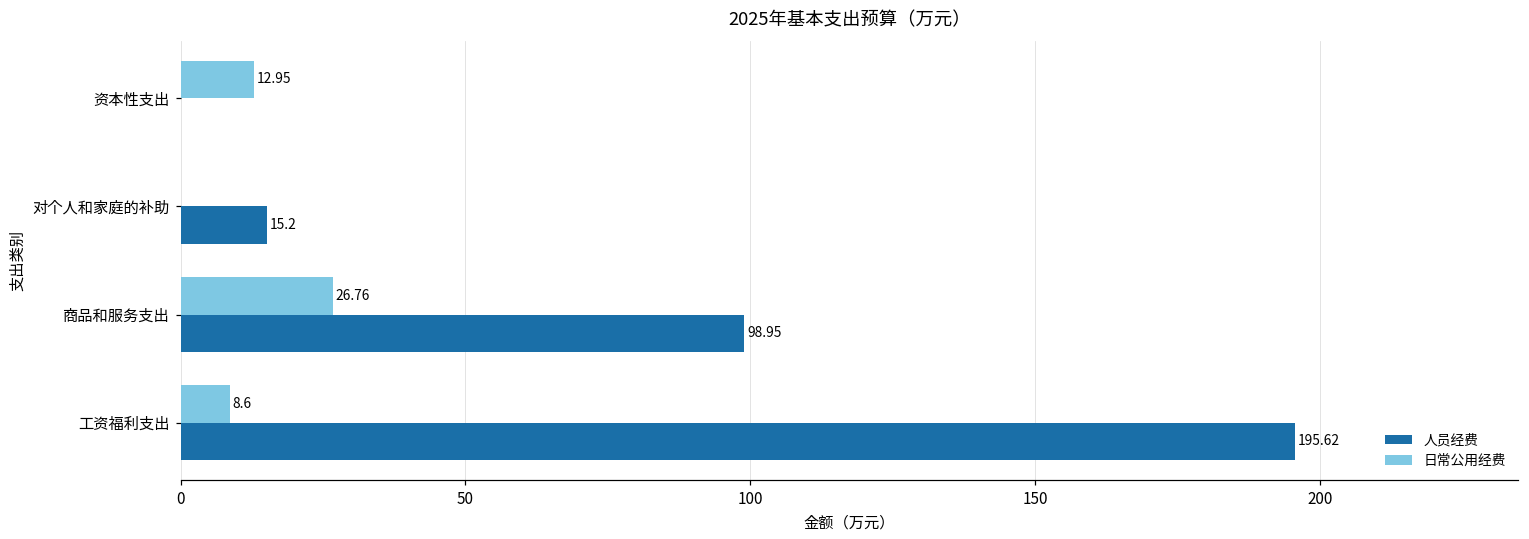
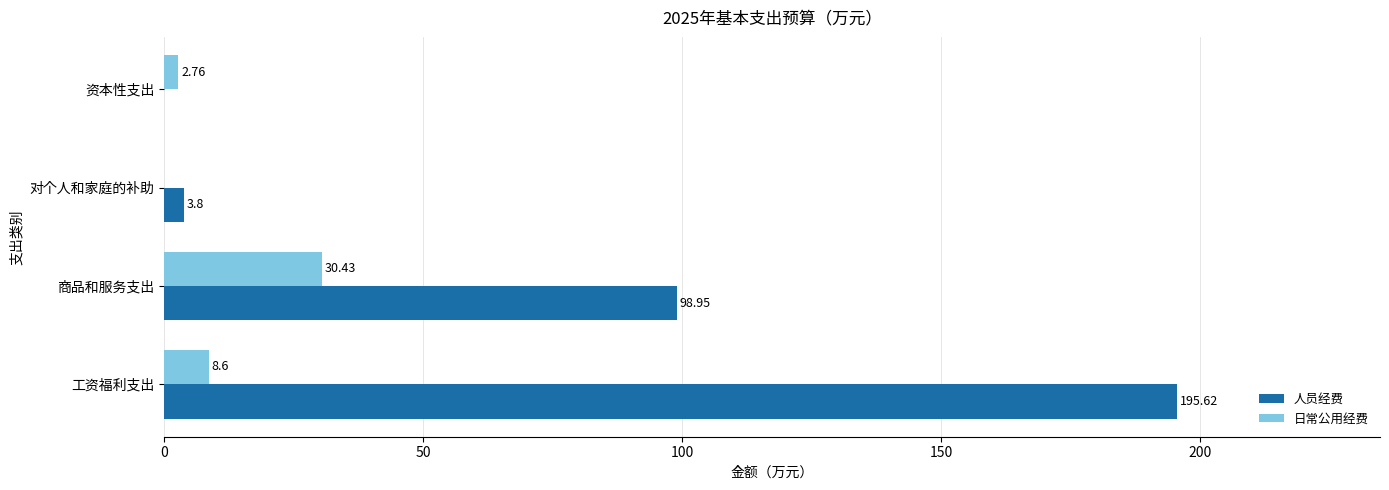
  {
    "人员经费": {
-     "对个人和家庭的补助": 15.2,
+     "对个人和家庭的补助": 3.8,
      "商品和服务支出": 98.95,
      "工资福利支出": 195.62
    },
    "日常公用经费": {
-     "资本性支出": 12.95,
-     "商品和服务支出": 26.76,
+     "资本性支出": 2.76,
+     "商品和服务支出": 30.43,
      "工资福利支出": 8.6
    }
  }
